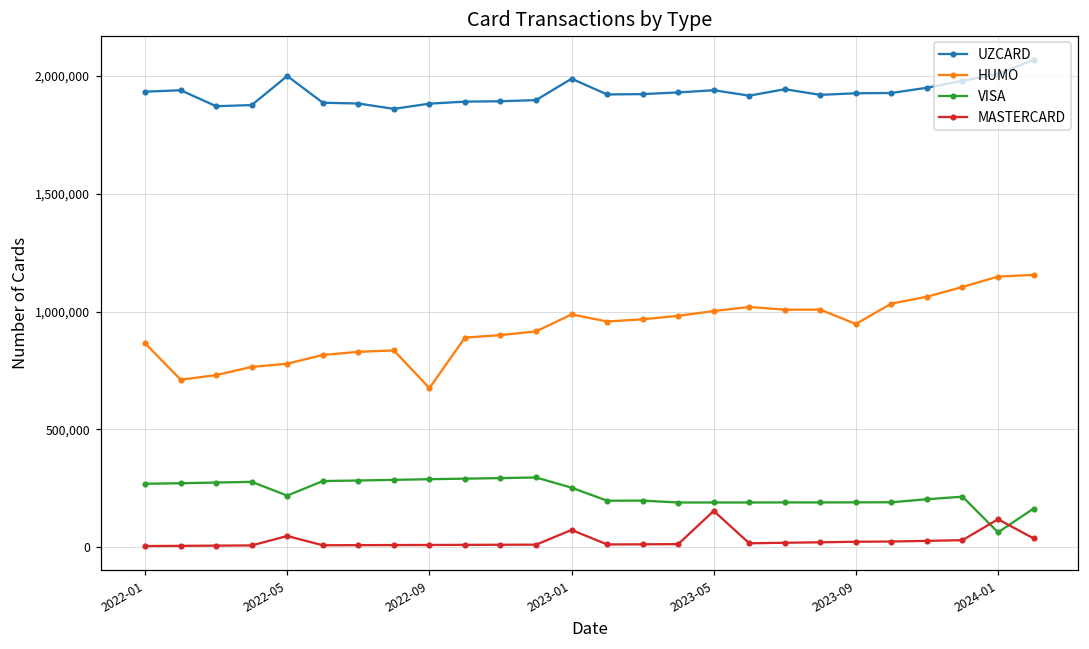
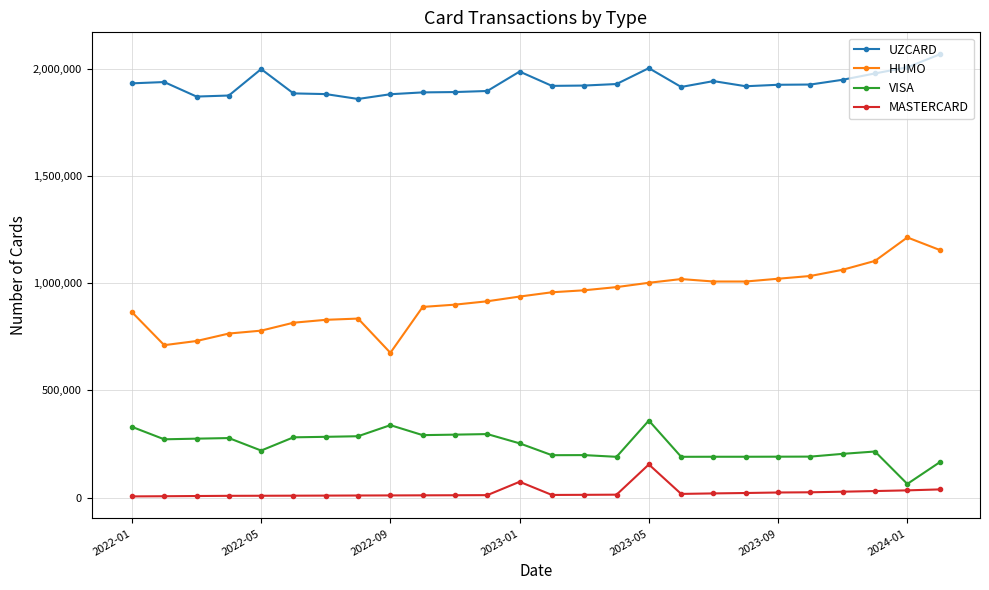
  {
    "UZCARD": {
      "2022-01": "1,930,000",
      "2022-05": "2,000,000",
      "2022-09": "1,880,000",
      "2023-01": "1,990,000",
-     "2023-05": "1,940,000",
+     "2023-05": "2,000,000",
      "2023-09": "1,930,000"
    },
    "HUMO": {
      "2022-01": "870,000",
      "2022-05": "780,000",
      "2022-09": "680,000",
-     "2023-01": "990,000",
+     "2023-01": "940,000",
      "2023-05": "1,000,000",
-     "2023-09": "950,000",
-     "2024-01": "1,150,000"
+     "2023-09": "1,020,000",
+     "2024-01": "1,210,000"
    },
    "VISA": {
-     "2022-01": "270,000",
+     "2022-01": "330,000",
      "2022-05": "220,000",
-     "2022-09": "290,000",
+     "2022-09": "340,000",
      "2023-01": "250,000",
-     "2023-05": "190,000",
+     "2023-05": "360,000",
      "2023-09": "190,000",
      "2024-01": "60,000"
    },
    "MASTERCARD": {
      "2022-01": "10,000",
-     "2022-05": "50,000",
+     "2022-05": "10,000",
      "2022-09": "10,000",
      "2023-01": "70,000",
      "2023-05": "150,000",
      "2023-09": "20,000",
-     "2024-01": "120,000"
+     "2024-01": "30,000"
    }
  }
